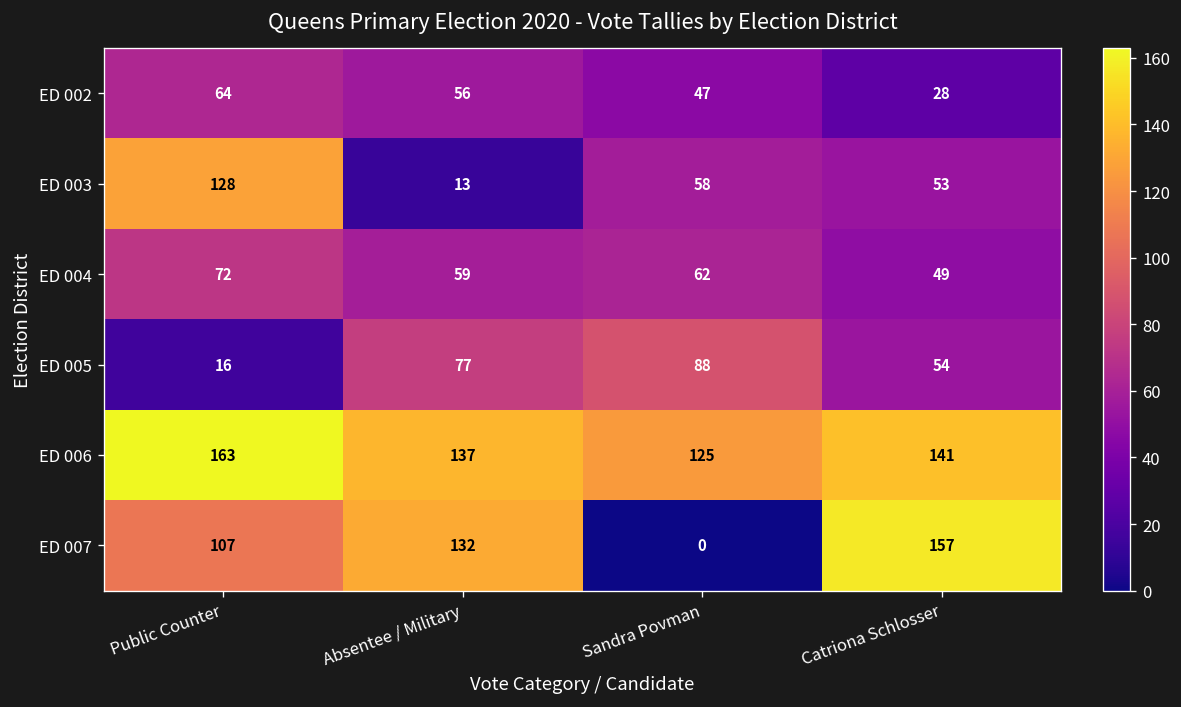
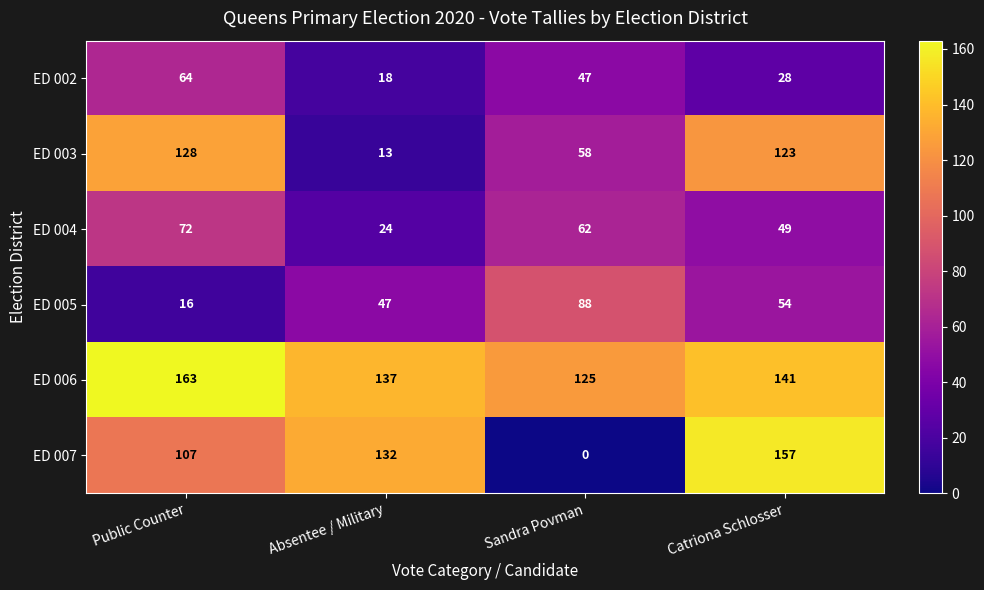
  {
    "ED 002": {
      "Public Counter": 64,
-     "Absentee / Military": 56,
+     "Absentee / Military": 18,
      "Sandra Povman": 47,
      "Catriona Schlosser": 28
    },
    "ED 003": {
      "Public Counter": 128,
      "Absentee / Military": 13,
      "Sandra Povman": 58,
-     "Catriona Schlosser": 53
+     "Catriona Schlosser": 123
    },
    "ED 004": {
      "Public Counter": 72,
-     "Absentee / Military": 59,
+     "Absentee / Military": 24,
      "Sandra Povman": 62,
      "Catriona Schlosser": 49
    },
    "ED 005": {
      "Public Counter": 16,
-     "Absentee / Military": 77,
+     "Absentee / Military": 47,
      "Sandra Povman": 88,
      "Catriona Schlosser": 54
    },
    "ED 006": {
      "Public Counter": 163,
      "Absentee / Military": 137,
      "Sandra Povman": 125,
      "Catriona Schlosser": 141
    },
    "ED 007": {
      "Public Counter": 107,
      "Absentee / Military": 132,
      "Sandra Povman": 0,
      "Catriona Schlosser": 157
    }
  }
